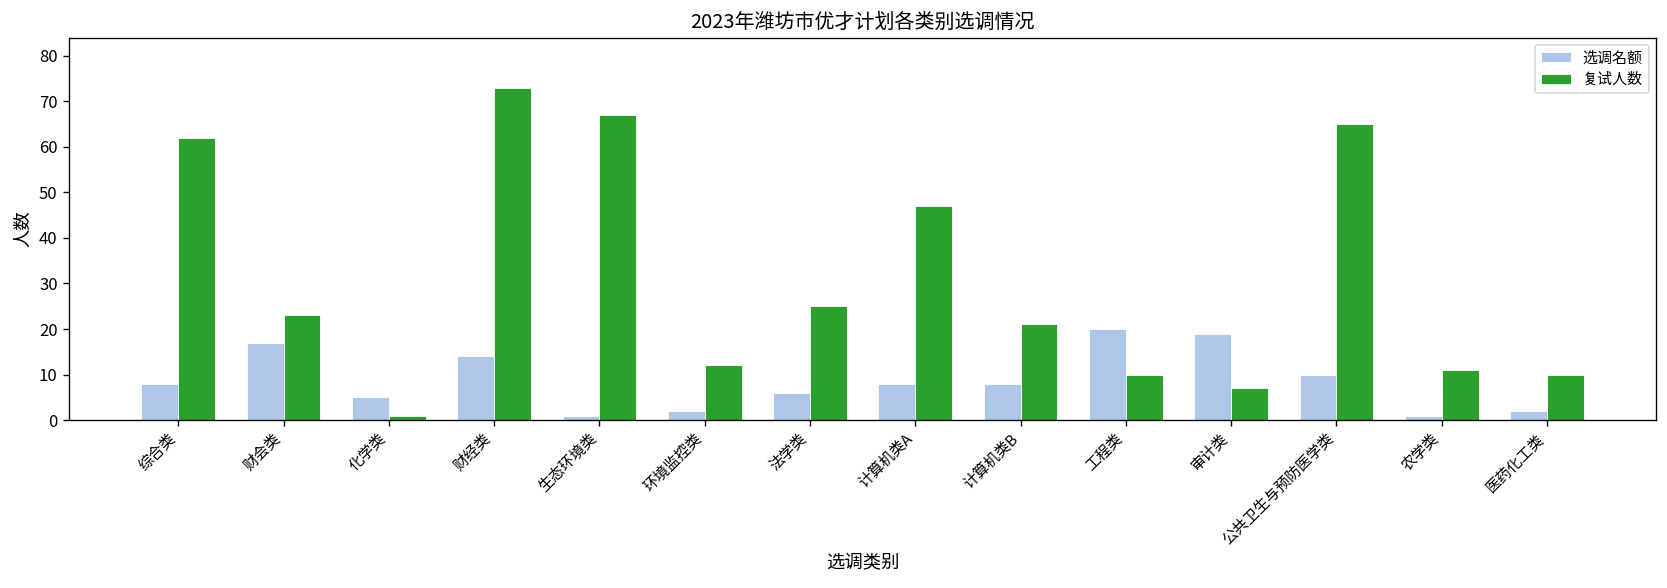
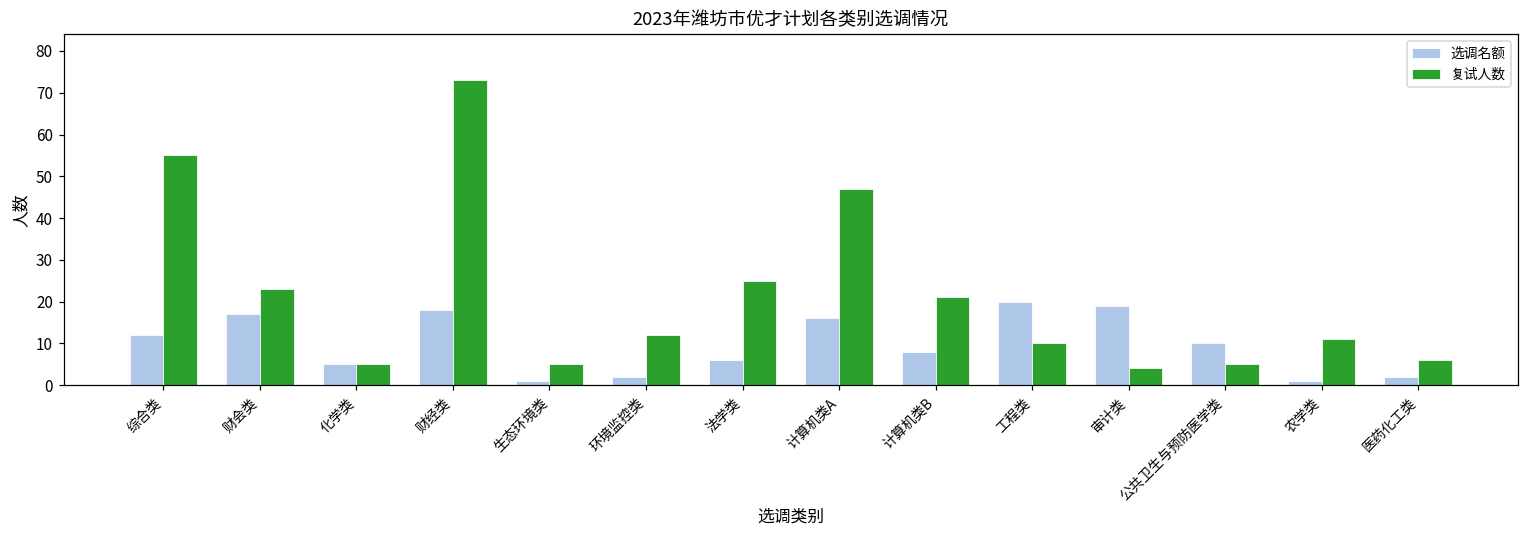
  {
    "选调名额": {
-     "综合类": 8,
+     "综合类": 12,
      "财会类": 17,
      "化学类": 5,
-     "财经类": 14,
+     "财经类": 18,
      "生态环境类": 1,
      "环境监控类": 2,
      "法学类": 6,
-     "计算机类A": 8,
+     "计算机类A": 16,
      "计算机类B": 8,
      "工程类": 20,
      "审计类": 19,
      "公共卫生与预防医学类": 10,
      "农学类": 1,
      "医药化工类": 2
    },
    "复试人数": {
-     "综合类": 62,
+     "综合类": 55,
      "财会类": 23,
-     "化学类": 1,
+     "化学类": 5,
      "财经类": 73,
-     "生态环境类": 67,
+     "生态环境类": 5,
      "环境监控类": 12,
      "法学类": 25,
      "计算机类A": 47,
      "计算机类B": 21,
      "工程类": 10,
-     "审计类": 7,
-     "公共卫生与预防医学类": 65,
+     "审计类": 4,
+     "公共卫生与预防医学类": 5,
      "农学类": 11,
-     "医药化工类": 10
+     "医药化工类": 6
    }
  }
